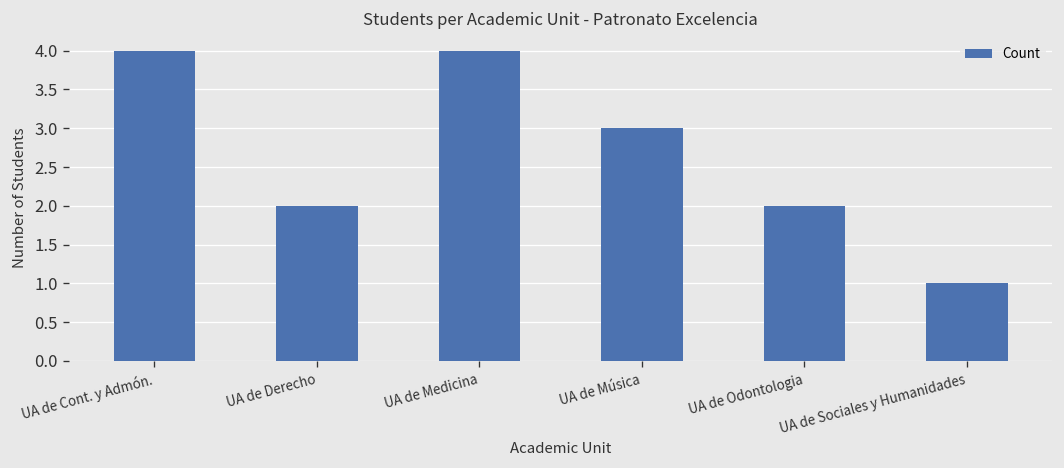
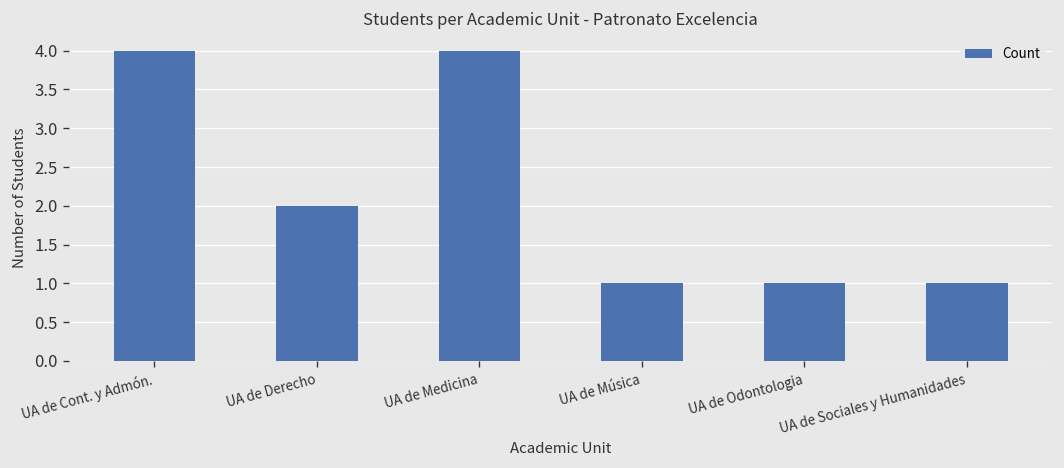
  {
    "UA de Cont. y Admón.": 4,
    "UA de Derecho": 2,
    "UA de Medicina": 4,
-   "UA de Música": 3,
-   "UA de Odontologia": 2,
+   "UA de Música": 1,
+   "UA de Odontologia": 1,
    "UA de Sociales y Humanidades": 1
  }
